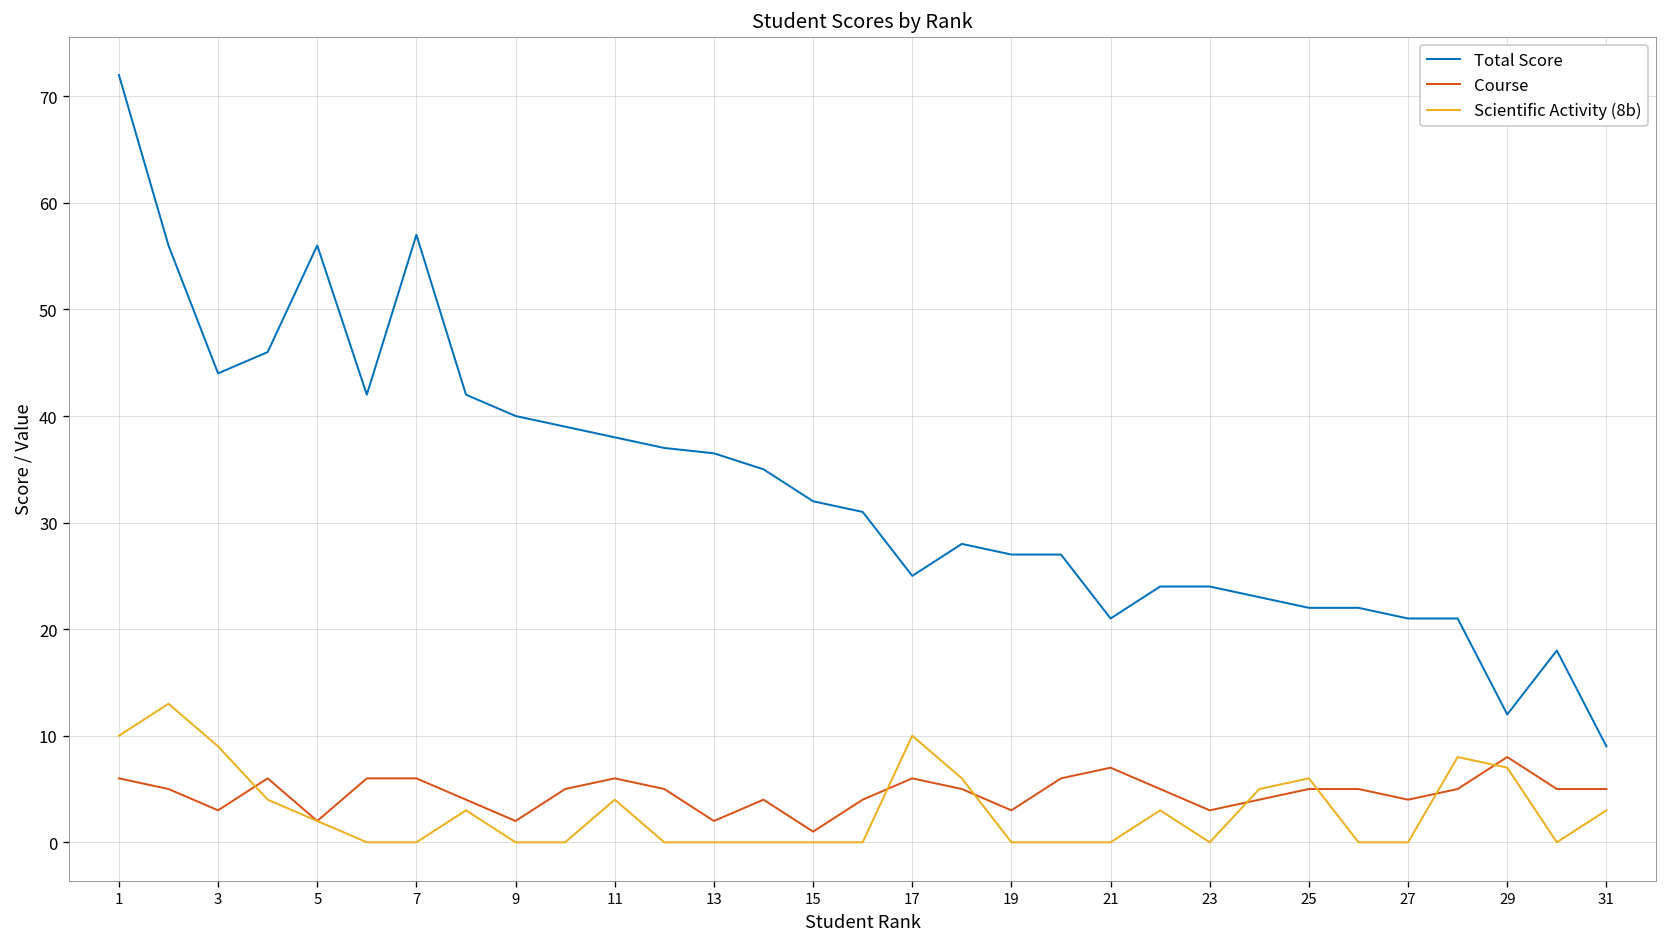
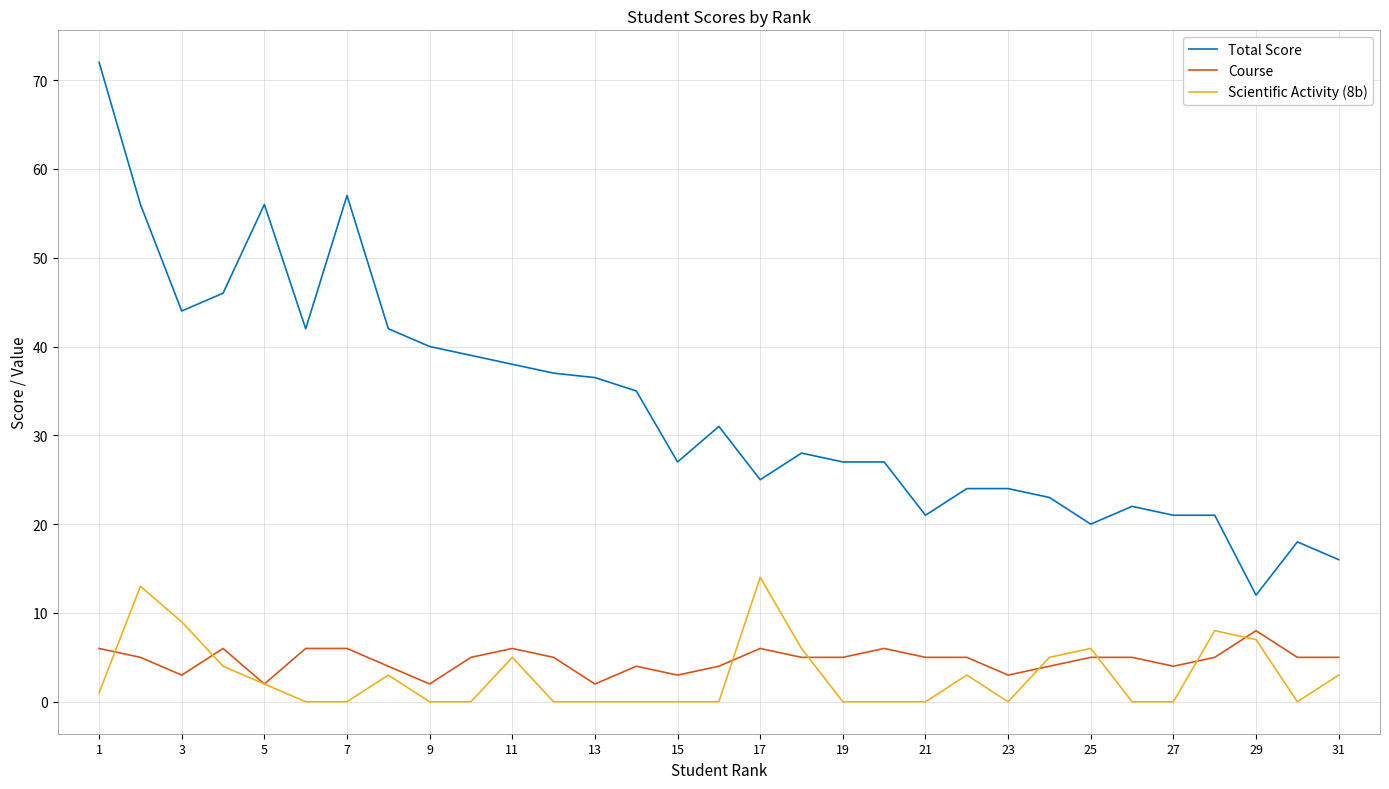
  {
    "Total Score": {
      "1": 72,
      "3": 44,
      "5": 56,
      "7": 57,
      "9": 40,
      "11": 38,
      "13": 37,
-     "15": 32,
+     "15": 27,
      "17": 25,
      "19": 27,
      "21": 21,
      "23": 24,
-     "25": 22,
+     "25": 20,
      "27": 21,
      "29": 12,
-     "31": 9
+     "31": 16
    },
    "Course": {
      "1": 6,
      "3": 3,
      "7": 6,
      "9": 2,
      "11": 6,
      "13": 2,
-     "15": 1,
+     "15": 3,
      "17": 6,
-     "19": 3,
-     "21": 7,
+     "19": 5,
+     "21": 5,
      "23": 3,
      "25": 5,
      "27": 4,
      "29": 8,
      "31": 5
    },
    "Scientific Activity (8b)": {
-     "1": 10,
+     "1": 1,
      "3": 9,
      "7": 0,
      "9": 0,
-     "11": 4,
+     "11": 5,
      "13": 0,
      "15": 0,
-     "17": 10,
+     "17": 14,
      "19": 0,
      "21": 0,
      "23": 0,
      "25": 6,
      "27": 0,
      "29": 7,
      "31": 3
    }
  }
